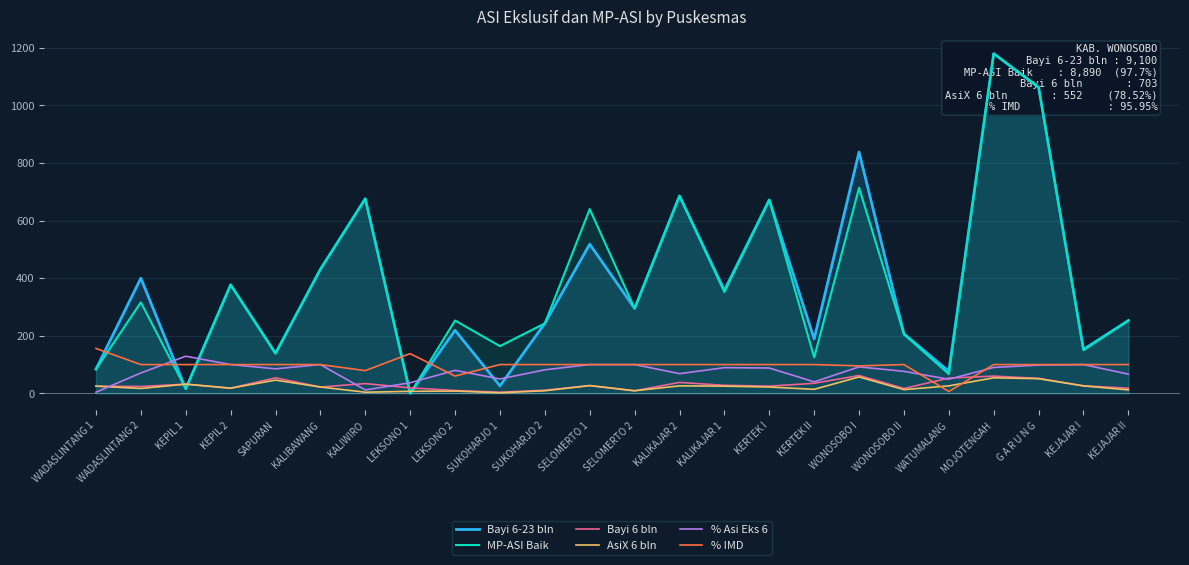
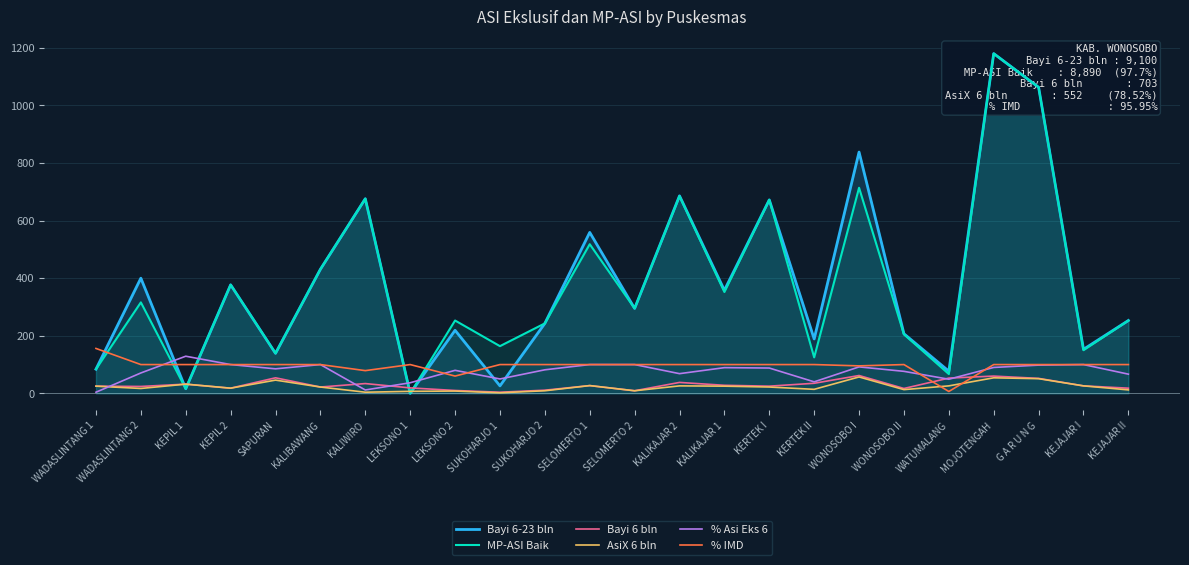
  {
    "Bayi 6-23 bln": {
      "WADASLINTANG 2": 400,
      "LEKSONO 2": 220,
      "SUKOHARJO 1": 30,
-     "SELOMERTO 1": 520,
+     "SELOMERTO 1": 560,
      "KERTEK II": 190,
      "WONOSOBO I": 840,
      "WATUMALANG": 80
    },
    "MP-ASI Baik": {
      "WADASLINTANG 2": 320,
      "LEKSONO 2": 250,
      "SUKOHARJO 1": 160,
-     "SELOMERTO 1": 640,
+     "SELOMERTO 1": 520,
      "KERTEK II": 130,
      "WONOSOBO I": 710,
      "WATUMALANG": 70
    },
    "Bayi 6 bln": {
      "KALIWIRO": 30,
      "LEKSONO 1": 20,
      "KALIKAJAR 2": 40
    },
    "AsiX 6 bln": {
      "KALIKAJAR 2": 30,
      "KERTEK II": 10,
      "WATUMALANG": 30
    },
    "% Asi Eks 6": {
      "WADASLINTANG 1": 0,
      "WADASLINTANG 2": 70,
      "KEPIL 1": 130,
      "SAPURAN": 90,
      "LEKSONO 1": 40,
      "LEKSONO 2": 80,
      "SUKOHARJO 1": 50,
      "SUKOHARJO 2": 80,
      "KALIKAJAR 2": 70,
      "KALIKAJAR 1": 90,
      "KERTEK I": 90,
      "WONOSOBO II": 80,
      "MOJOTENGAH": 90,
      "KEJAJAR II": 70
    },
    "% IMD": {
      "WADASLINTANG 1": 160,
      "WADASLINTANG 2": 100,
      "KEPIL 1": 100,
      "SAPURAN": 100,
      "KALIWIRO": 80,
-     "LEKSONO 1": 140,
+     "LEKSONO 1": 100,
      "LEKSONO 2": 60,
      "SUKOHARJO 1": 100,
      "SUKOHARJO 2": 100,
      "KALIKAJAR 2": 100,
      "KALIKAJAR 1": 100,
      "KERTEK I": 100,
      "KERTEK II": 100,
      "WONOSOBO II": 100,
      "WATUMALANG": 10,
      "MOJOTENGAH": 100,
      "KEJAJAR II": 100
    }
  }
